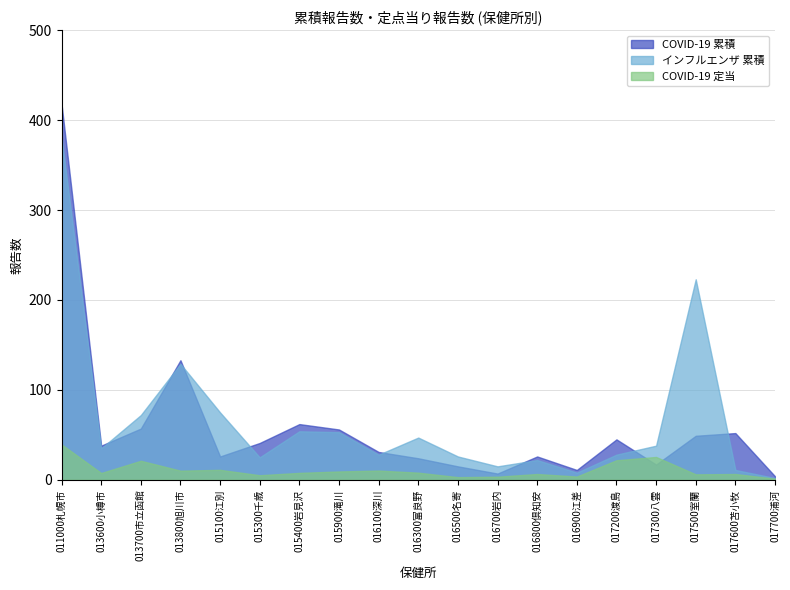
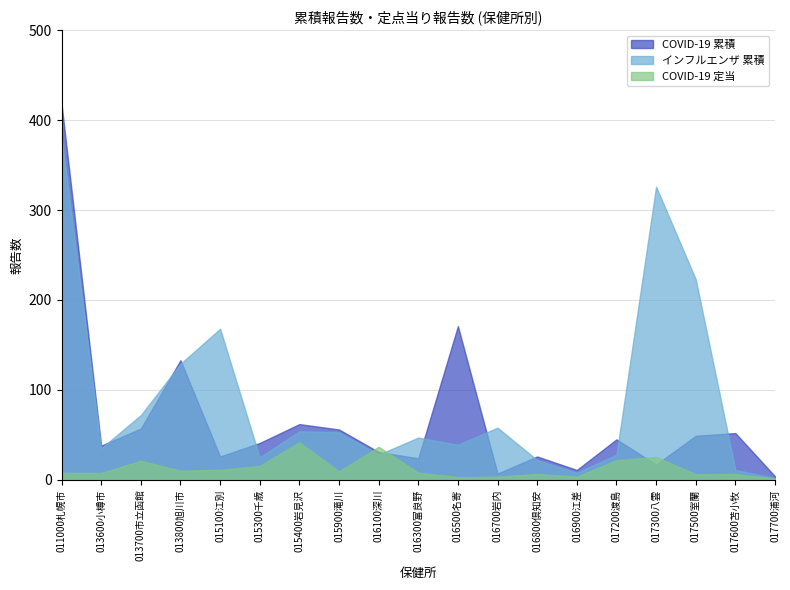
  {
    "COVID-19 累積": {
      "011000札幌市": 420,
      "013600小樽市": 40,
      "013700市立函館": 60,
      "013800旭川市": 130,
      "015100江別": 30,
      "015300千歳": 40,
      "015400岩見沢": 60,
      "015900滝川": 60,
      "016100深川": 30,
      "016300富良野": 20,
-     "016500名寄": 20,
+     "016500名寄": 170,
      "016700岩内": 10,
      "016800倶知安": 30,
      "016900江差": 10,
      "017200渡島": 50,
      "017300八雲": 20,
      "017500室蘭": 50,
      "017600苫小牧": 50
    },
    "インフルエンザ 累積": {
      "011000札幌市": 380,
      "013600小樽市": 40,
      "013700市立函館": 70,
      "013800旭川市": 130,
-     "015100江別": 80,
+     "015100江別": 170,
      "015300千歳": 30,
      "015400岩見沢": 50,
      "015900滝川": 50,
      "016100深川": 30,
      "016300富良野": 50,
-     "016500名寄": 30,
-     "016700岩内": 20,
+     "016500名寄": 40,
+     "016700岩内": 60,
      "016800倶知安": 20,
      "016900江差": 10,
      "017200渡島": 30,
-     "017300八雲": 40,
+     "017300八雲": 330,
      "017500室蘭": 220,
      "017600苫小牧": 10
    },
    "COVID-19 定当": {
-     "011000札幌市": 40,
+     "011000札幌市": 10,
      "013600小樽市": 10,
      "013700市立函館": 20,
      "013800旭川市": 10,
      "015100江別": 10,
-     "015300千歳": 10,
-     "015400岩見沢": 10,
+     "015300千歳": 20,
+     "015400岩見沢": 40,
      "015900滝川": 10,
-     "016100深川": 10,
+     "016100深川": 40,
      "016300富良野": 10,
      "016500名寄": 0,
      "016700岩内": 0,
      "016800倶知安": 10,
      "016900江差": 0,
      "017200渡島": 20,
      "017300八雲": 30,
      "017500室蘭": 10,
      "017600苫小牧": 10
    }
  }
